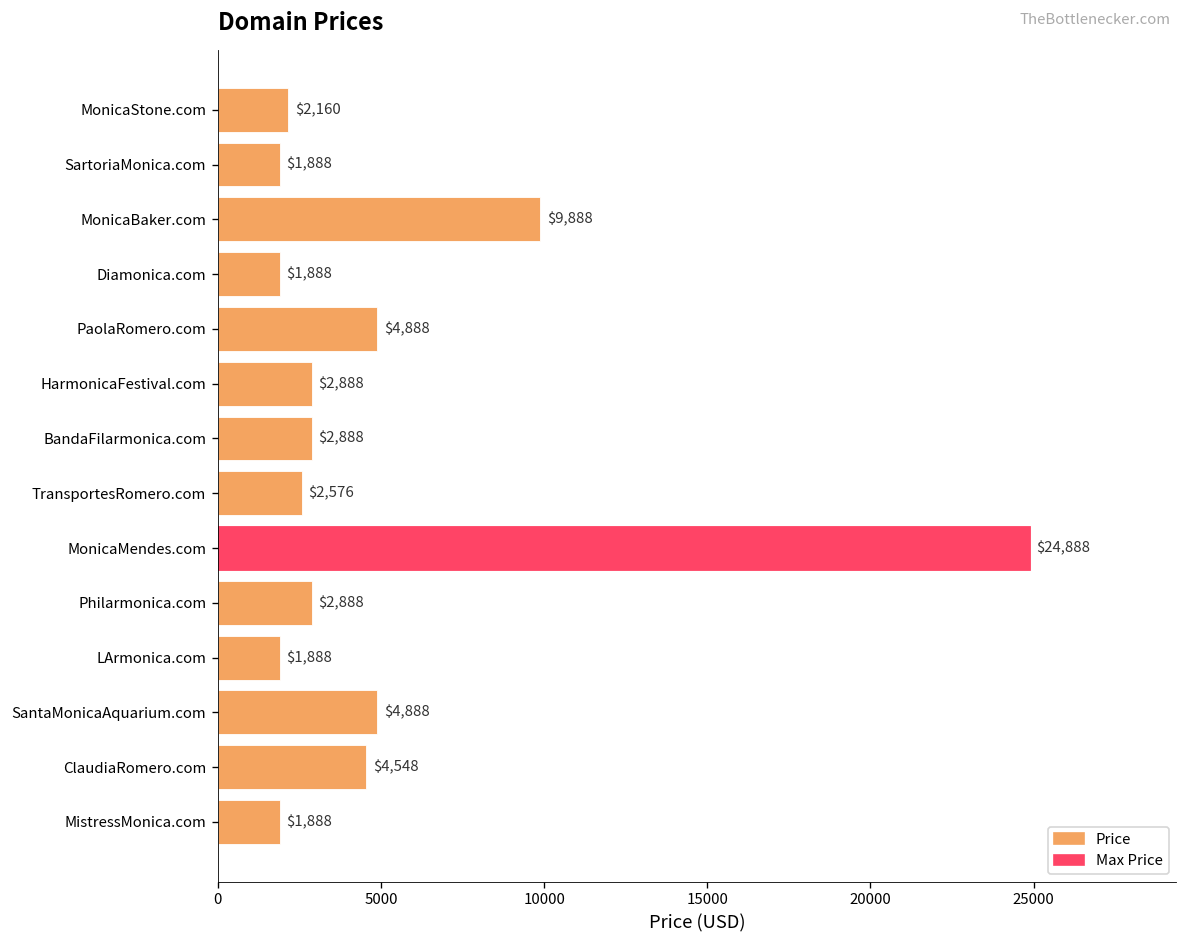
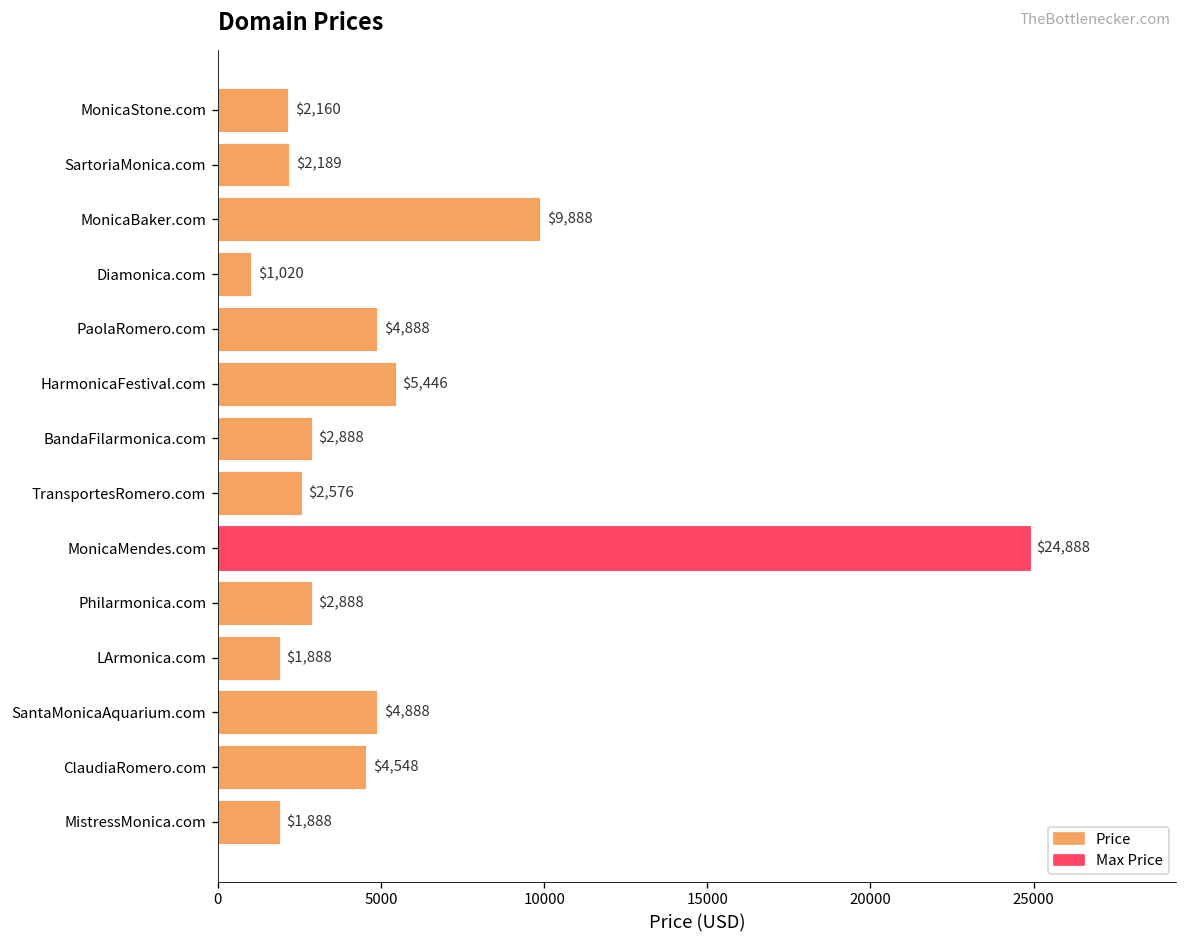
  {
    "MonicaStone.com": "$2,160",
-   "SartoriaMonica.com": "$1,888",
+   "SartoriaMonica.com": "$2,189",
    "MonicaBaker.com": "$9,888",
-   "Diamonica.com": "$1,888",
+   "Diamonica.com": "$1,020",
    "PaolaRomero.com": "$4,888",
-   "HarmonicaFestival.com": "$2,888",
+   "HarmonicaFestival.com": "$5,446",
    "BandaFilarmonica.com": "$2,888",
    "TransportesRomero.com": "$2,576",
    "MonicaMendes.com": "$24,888",
    "Philarmonica.com": "$2,888",
    "LArmonica.com": "$1,888",
    "SantaMonicaAquarium.com": "$4,888",
    "ClaudiaRomero.com": "$4,548",
    "MistressMonica.com": "$1,888"
  }
